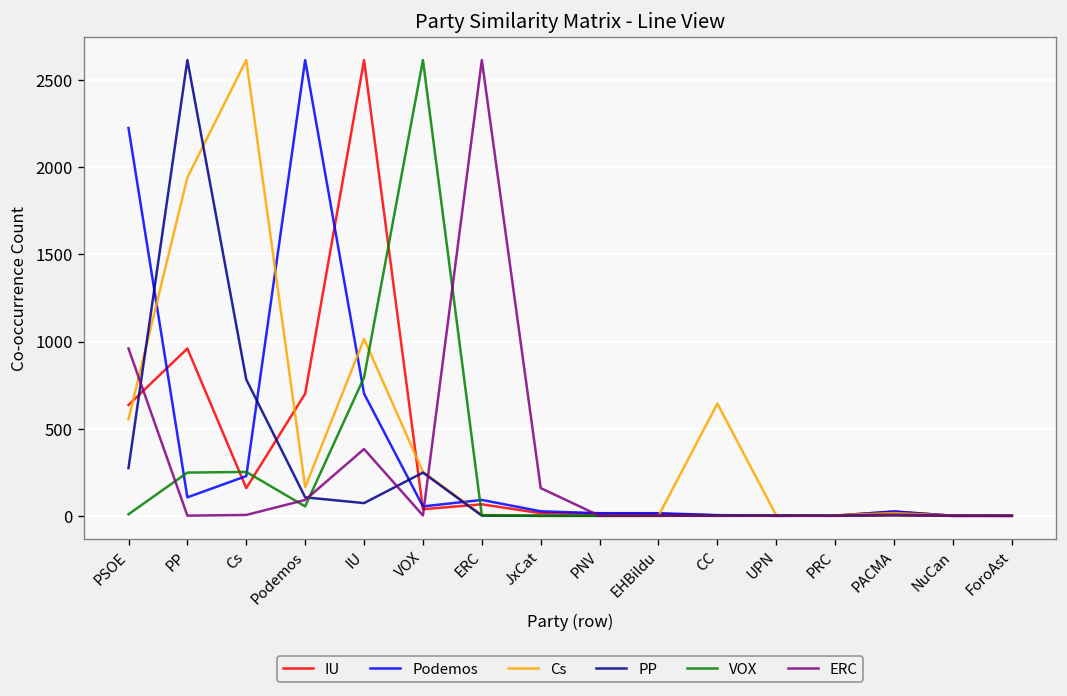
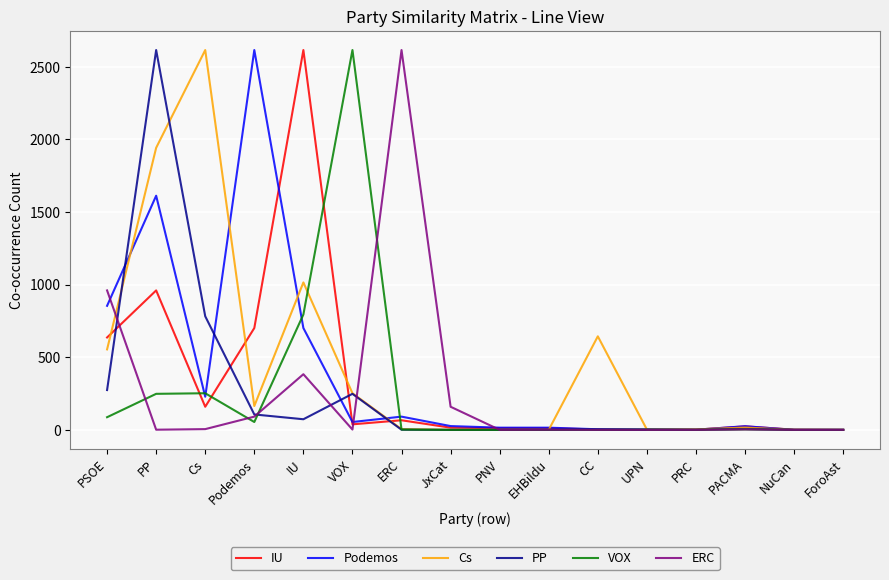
  {
    "IU": {
      "PSOE": 640,
      "PP": 960,
      "Cs": 160,
      "Podemos": 700,
      "IU": 2620,
      "ERC": 70
    },
    "Podemos": {
-     "PSOE": 2230,
-     "PP": 110,
+     "PSOE": 850,
+     "PP": 1610,
      "Cs": 230,
      "Podemos": 2620,
      "IU": 700,
      "ERC": 90
    },
    "Cs": {
      "PSOE": 550,
      "PP": 1940,
      "Cs": 2620,
      "Podemos": 160,
      "IU": 1020,
      "CC": 640
    },
    "PP": {
      "PSOE": 270,
      "PP": 2620,
      "Cs": 780,
      "IU": 70
    },
    "VOX": {
-     "PSOE": 10,
+     "PSOE": 90,
      "PP": 250,
      "Cs": 250,
      "Podemos": 50,
      "IU": 790,
      "VOX": 2620
    },
    "ERC": {
      "PSOE": 960,
      "PP": 0,
      "Cs": 10,
      "IU": 380,
      "VOX": 0,
      "ERC": 2620,
      "JxCat": 160
    }
  }
